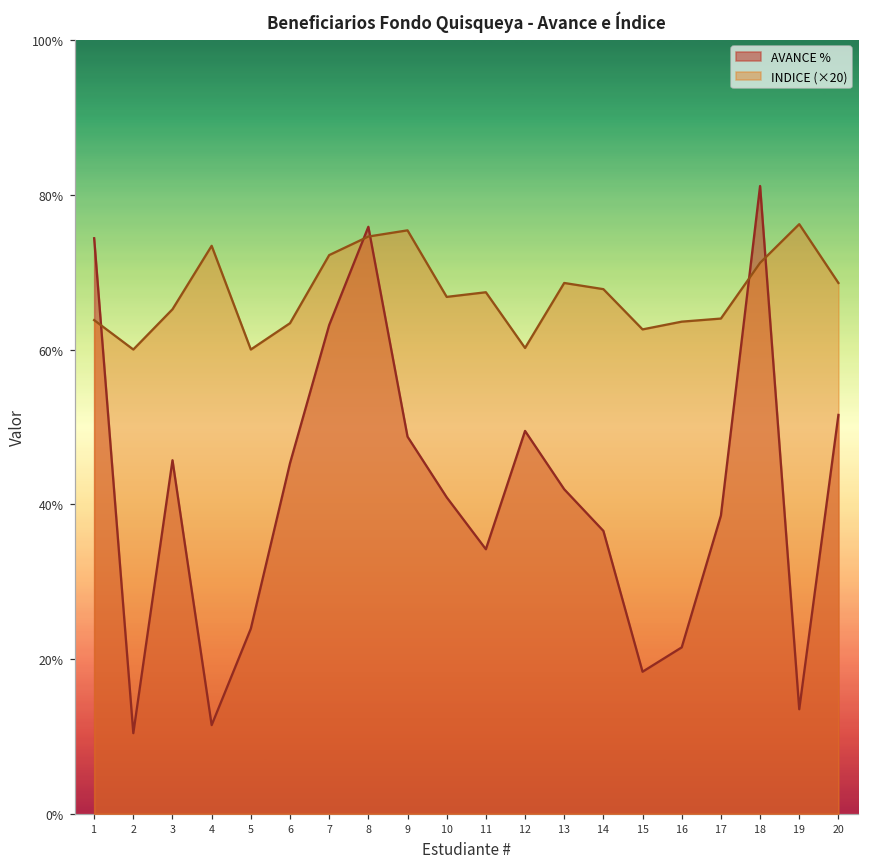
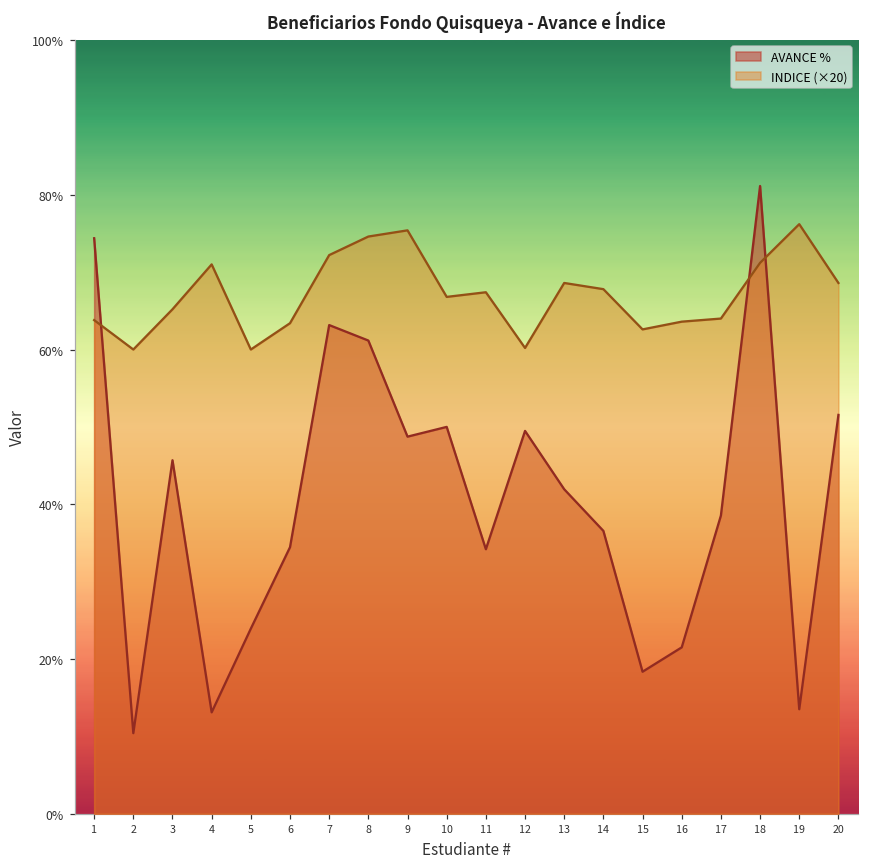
  {
    "AVANCE %": {
      "1": "74%",
      "2": "10%",
      "3": "46%",
-     "4": "11%",
+     "4": "13%",
      "5": "24%",
-     "6": "45%",
+     "6": "34%",
      "7": "63%",
-     "8": "76%",
+     "8": "61%",
      "9": "49%",
-     "10": "41%",
+     "10": "50%",
      "11": "34%",
      "12": "49%",
      "13": "42%",
      "14": "37%",
      "15": "18%",
      "16": "22%",
      "17": "39%",
      "18": "81%",
      "19": "14%",
      "20": "52%"
    },
    "INDICE (×20)": {
      "1": "64%",
      "2": "60%",
      "3": "65%",
-     "4": "73%",
+     "4": "71%",
      "5": "60%",
      "6": "63%",
      "7": "72%",
      "8": "75%",
      "9": "75%",
      "10": "67%",
      "11": "67%",
      "12": "60%",
      "13": "69%",
      "14": "68%",
      "15": "63%",
      "16": "64%",
      "17": "64%",
      "18": "71%",
      "19": "76%",
      "20": "69%"
    }
  }
